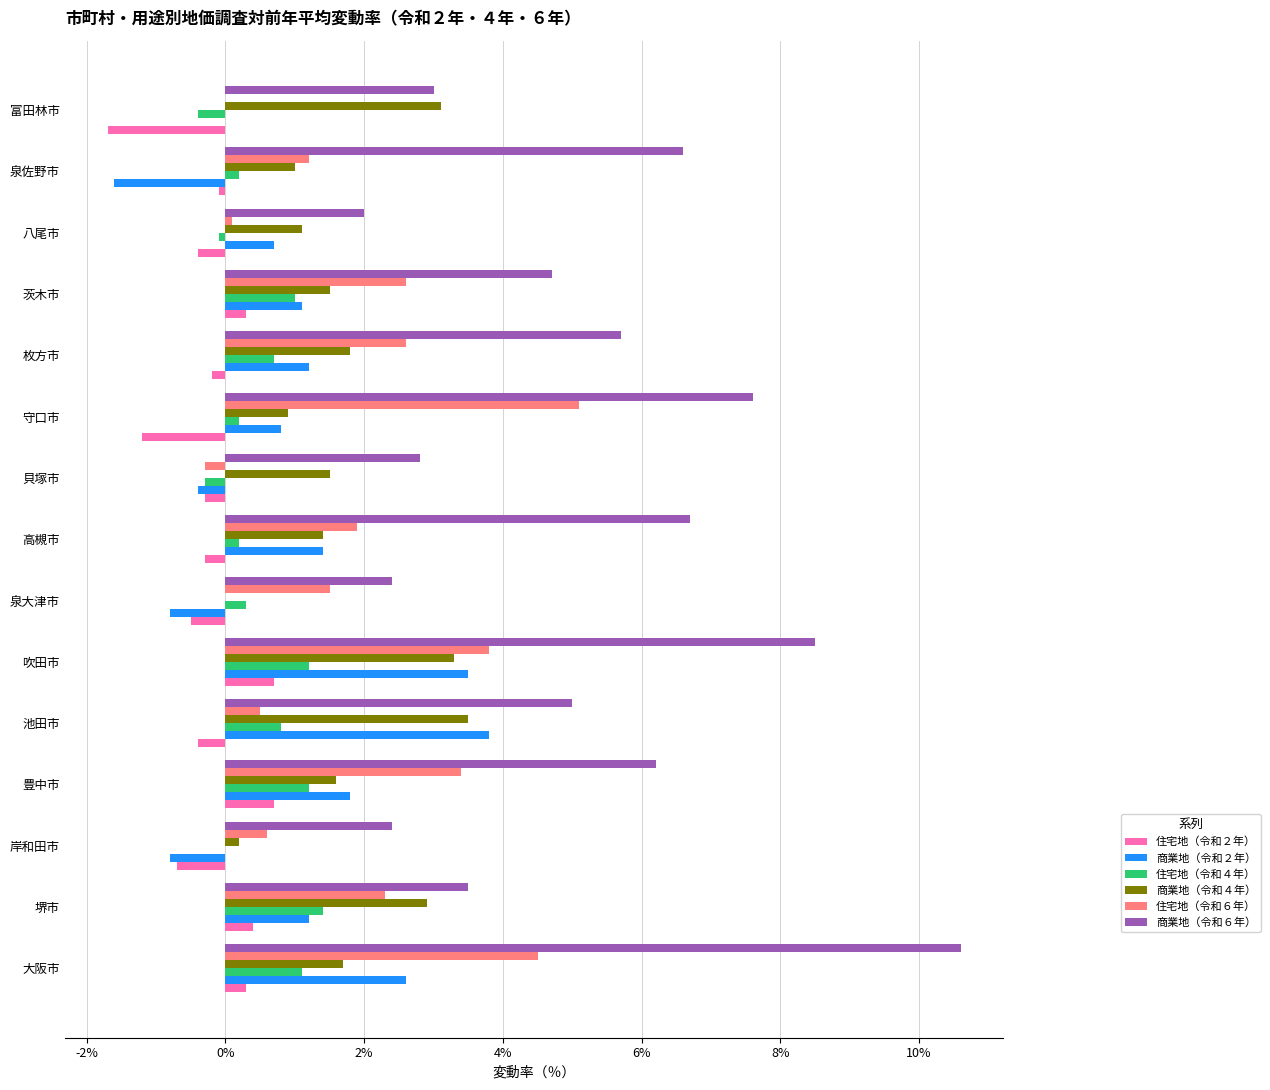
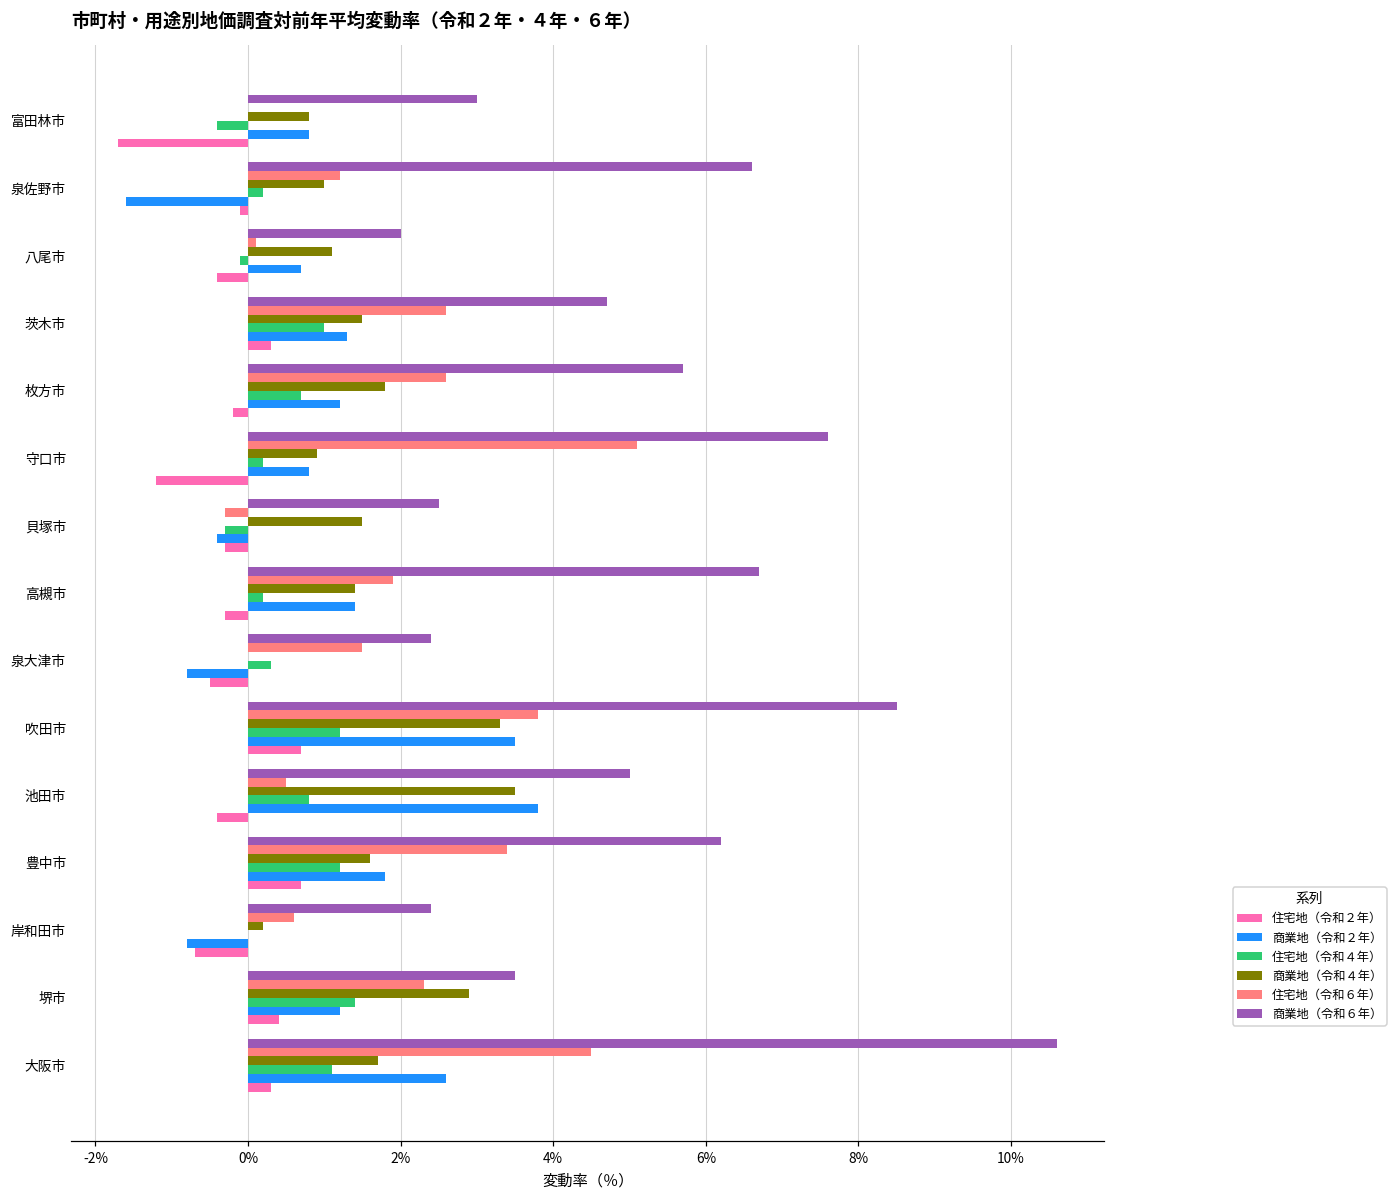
  {
    "商業地（令和２年）": {
-     "富田林市": "0.0%",
+     "富田林市": "0.8%",
      "泉佐野市": "-1.6%",
      "八尾市": "0.7%",
-     "茨木市": "1.1%",
+     "茨木市": "1.3%",
      "枚方市": "1.2%",
      "守口市": "0.8%",
      "貝塚市": "-0.4%",
      "高槻市": "1.4%",
      "泉大津市": "-0.8%",
      "吹田市": "3.5%",
      "池田市": "3.8%",
      "豊中市": "1.8%",
      "岸和田市": "-0.8%",
      "堺市": "1.2%",
      "大阪市": "2.6%"
    },
    "住宅地（令和４年）": {
      "富田林市": "-0.4%",
      "泉佐野市": "0.2%",
      "八尾市": "-0.1%",
      "茨木市": "1.0%",
      "枚方市": "0.7%",
      "守口市": "0.2%",
      "貝塚市": "-0.3%",
      "高槻市": "0.2%",
      "泉大津市": "0.3%",
      "吹田市": "1.2%",
      "池田市": "0.8%",
      "豊中市": "1.2%",
      "岸和田市": "0.0%",
      "堺市": "1.4%",
      "大阪市": "1.1%"
    },
    "商業地（令和４年）": {
-     "富田林市": "3.1%",
+     "富田林市": "0.8%",
      "泉佐野市": "1.0%",
      "八尾市": "1.1%",
      "茨木市": "1.5%",
      "枚方市": "1.8%",
      "守口市": "0.9%",
      "貝塚市": "1.5%",
      "高槻市": "1.4%",
      "泉大津市": "0.0%",
      "吹田市": "3.3%",
      "池田市": "3.5%",
      "豊中市": "1.6%",
      "岸和田市": "0.2%",
      "堺市": "2.9%",
      "大阪市": "1.7%"
    },
    "商業地（令和６年）": {
      "富田林市": "3.0%",
      "泉佐野市": "6.6%",
      "八尾市": "2.0%",
      "茨木市": "4.7%",
      "枚方市": "5.7%",
      "守口市": "7.6%",
-     "貝塚市": "2.8%",
+     "貝塚市": "2.5%",
      "高槻市": "6.7%",
      "泉大津市": "2.4%",
      "吹田市": "8.5%",
      "池田市": "5.0%",
      "豊中市": "6.2%",
      "岸和田市": "2.4%",
      "堺市": "3.5%",
      "大阪市": "10.6%"
    }
  }
